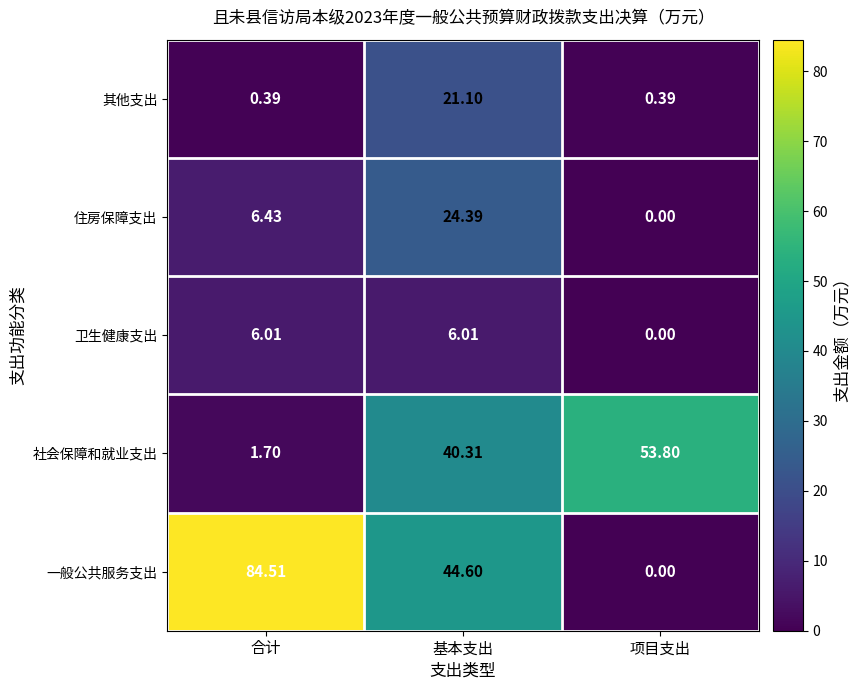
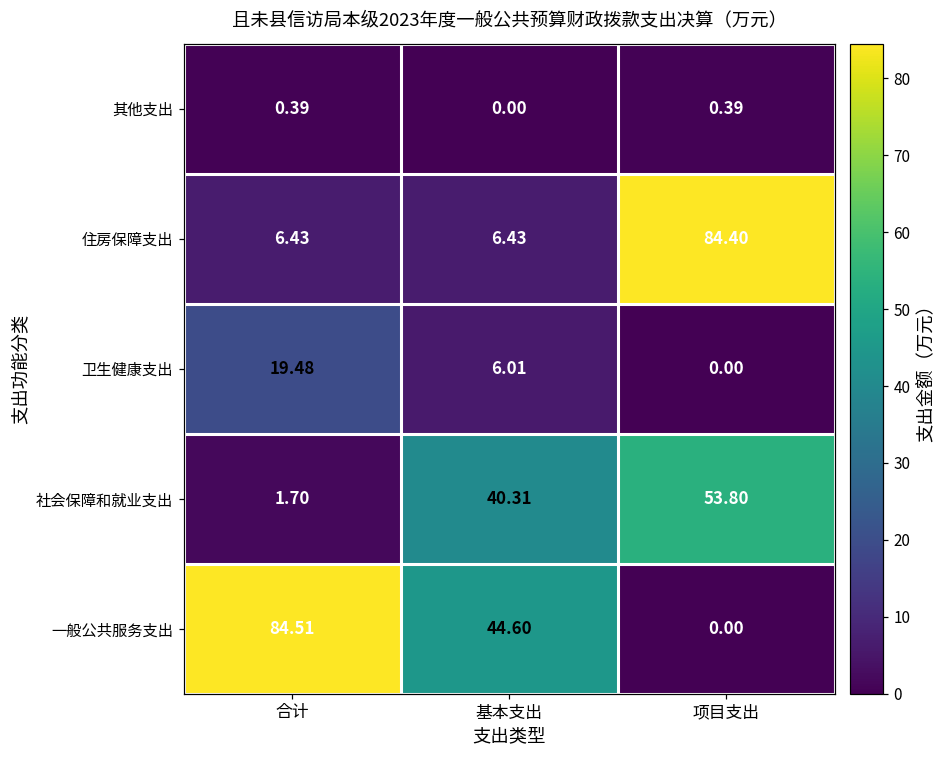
  {
    "其他支出": {
      "合计": 0.39,
-     "基本支出": 21.10,
+     "基本支出": 0.00,
      "项目支出": 0.39
    },
    "住房保障支出": {
      "合计": 6.43,
-     "基本支出": 24.39,
-     "项目支出": 0.00
+     "基本支出": 6.43,
+     "项目支出": 84.40
    },
    "卫生健康支出": {
-     "合计": 6.01,
+     "合计": 19.48,
      "基本支出": 6.01,
      "项目支出": 0.00
    },
    "社会保障和就业支出": {
      "合计": 1.70,
      "基本支出": 40.31,
      "项目支出": 53.80
    },
    "一般公共服务支出": {
      "合计": 84.51,
      "基本支出": 44.60,
      "项目支出": 0.00
    }
  }
